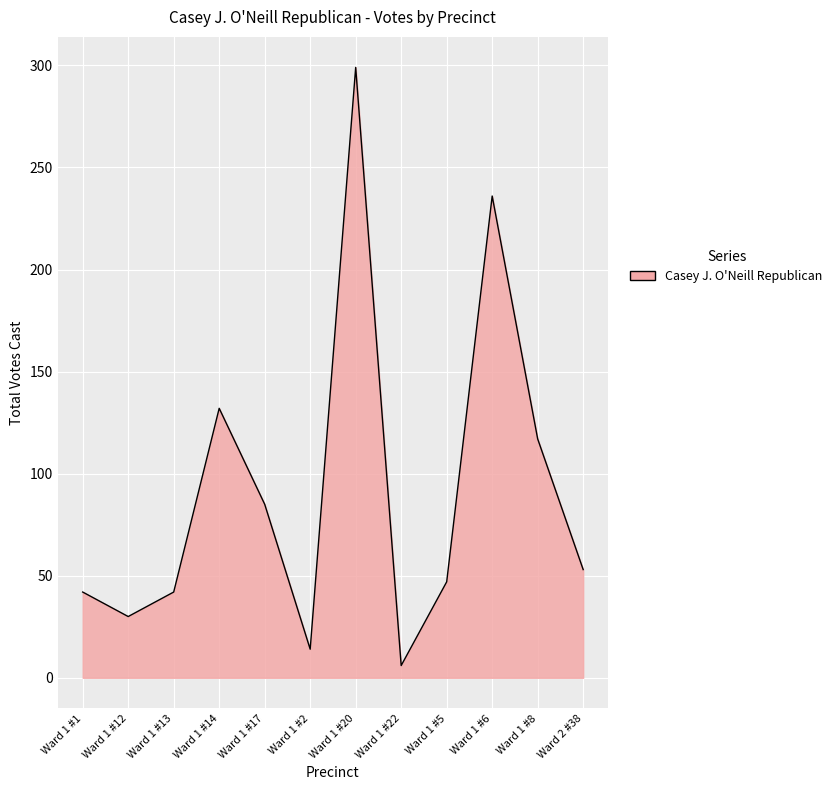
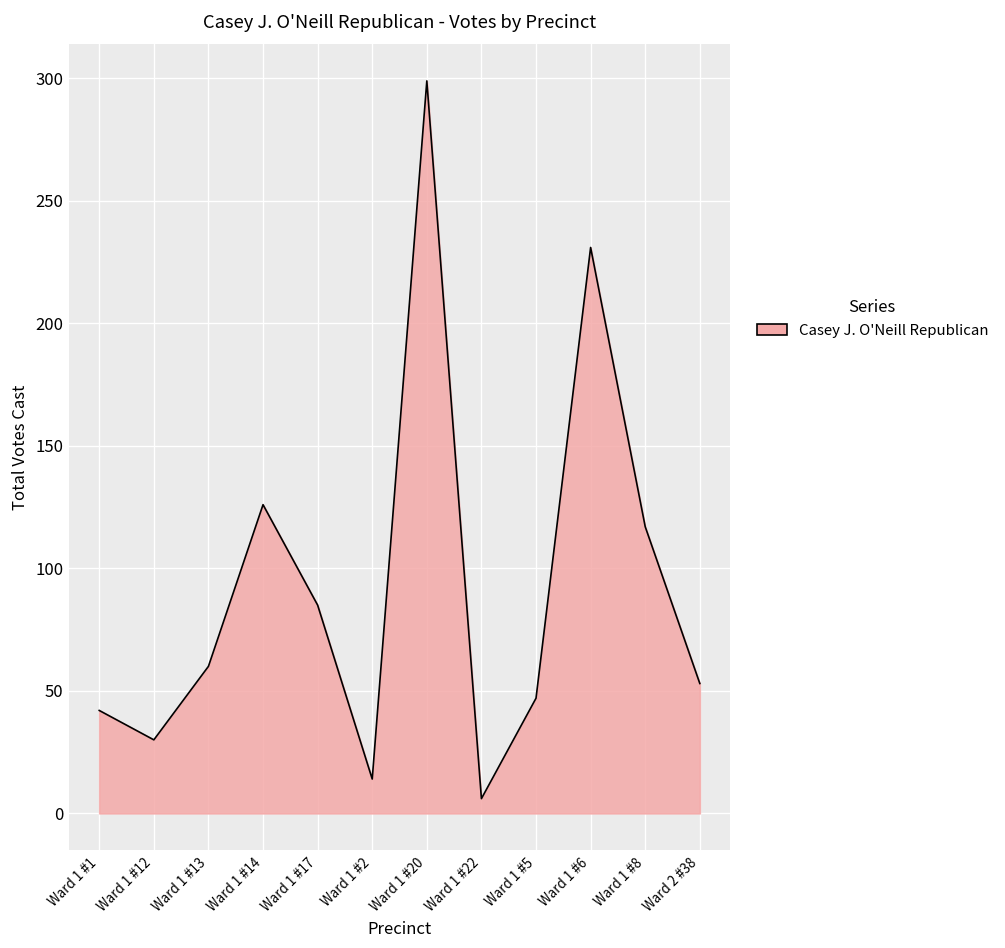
  {
    "Ward 1 #1": 42,
    "Ward 1 #12": 30,
-   "Ward 1 #13": 42,
-   "Ward 1 #14": 132,
+   "Ward 1 #13": 60,
+   "Ward 1 #14": 126,
    "Ward 1 #17": 85,
    "Ward 1 #2": 14,
    "Ward 1 #20": 299,
    "Ward 1 #22": 6,
    "Ward 1 #5": 47,
-   "Ward 1 #6": 236,
+   "Ward 1 #6": 231,
    "Ward 1 #8": 117,
    "Ward 2 #38": 53
  }
